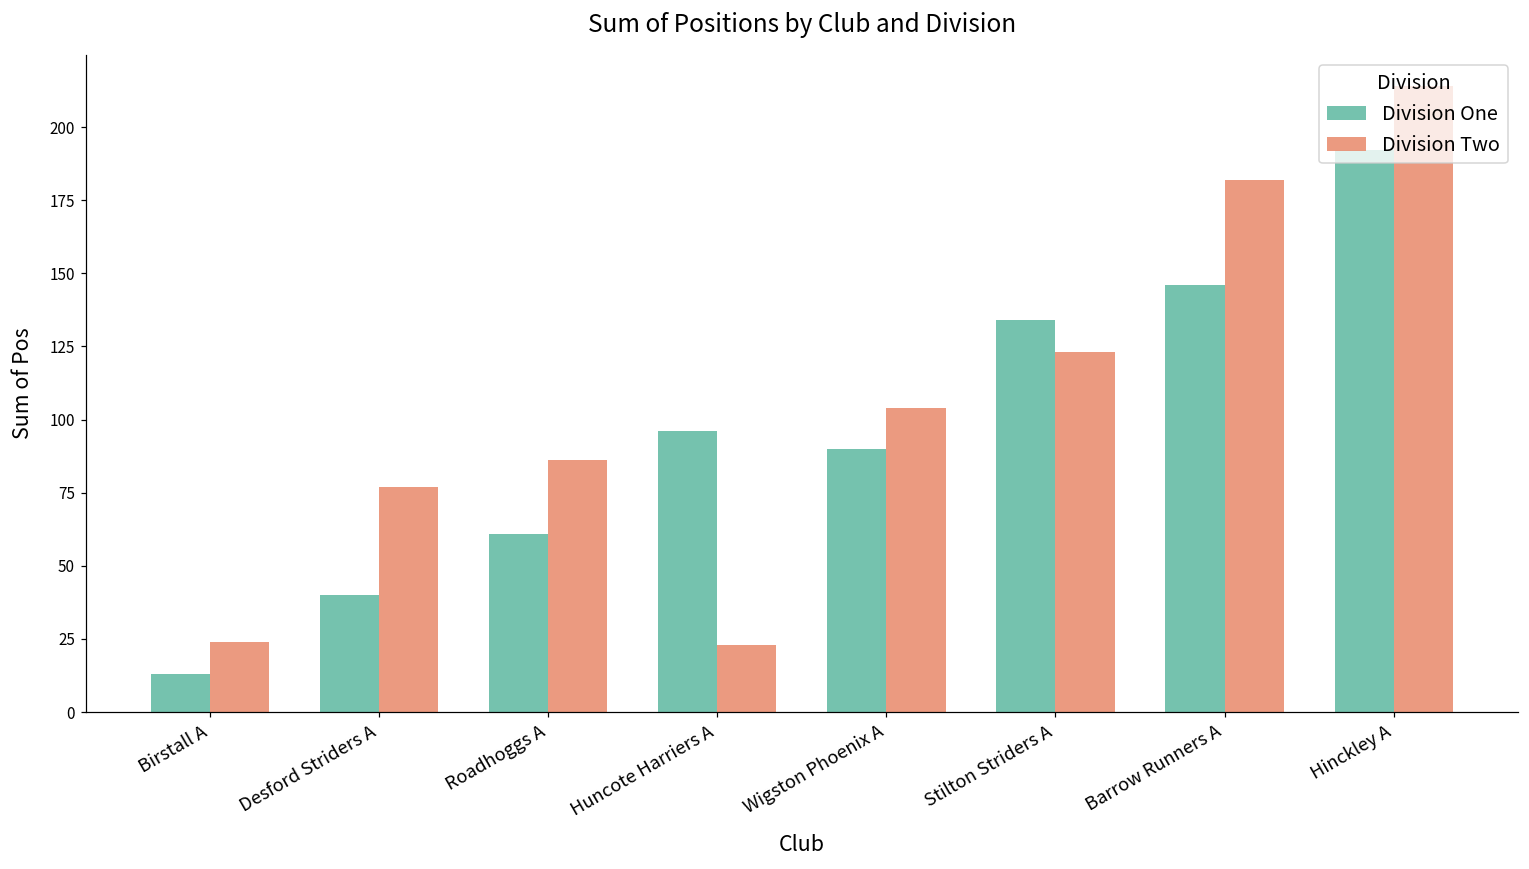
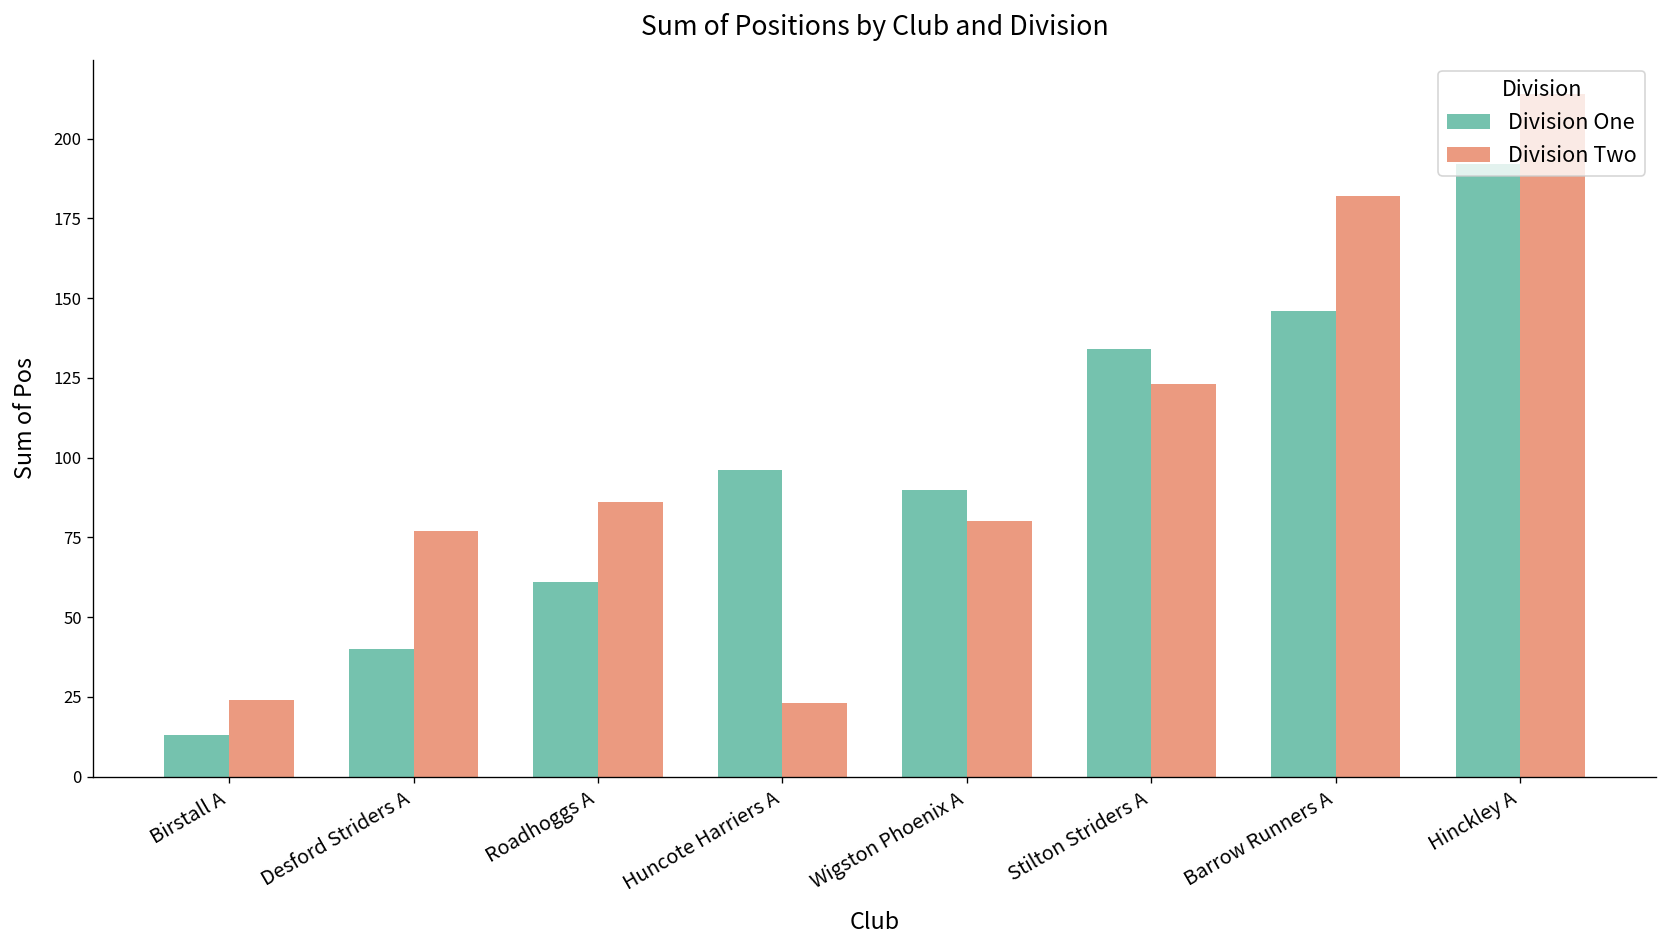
  {
    "Division One": {
      "Birstall A": 13,
      "Desford Striders A": 40,
      "Roadhoggs A": 61,
      "Huncote Harriers A": 96,
      "Wigston Phoenix A": 90,
      "Stilton Striders A": 134,
      "Barrow Runners A": 146
    },
    "Division Two": {
      "Birstall A": 24,
      "Desford Striders A": 77,
      "Roadhoggs A": 86,
      "Huncote Harriers A": 23,
-     "Wigston Phoenix A": 104,
+     "Wigston Phoenix A": 80,
      "Stilton Striders A": 123,
      "Barrow Runners A": 182
    }
  }
